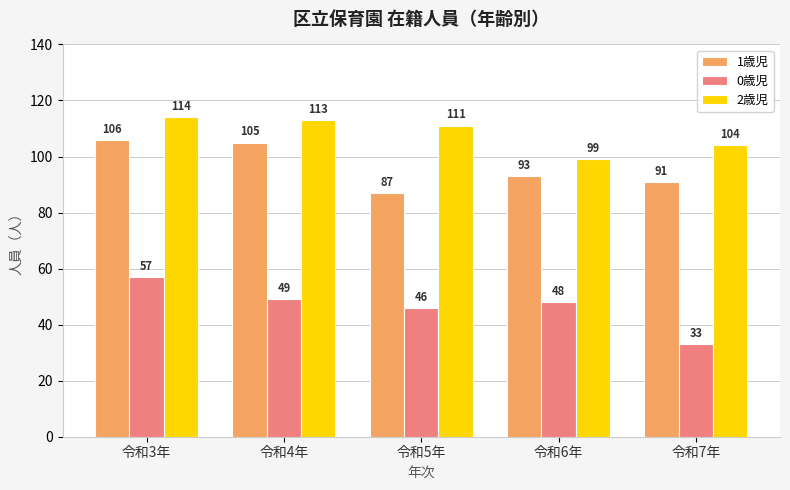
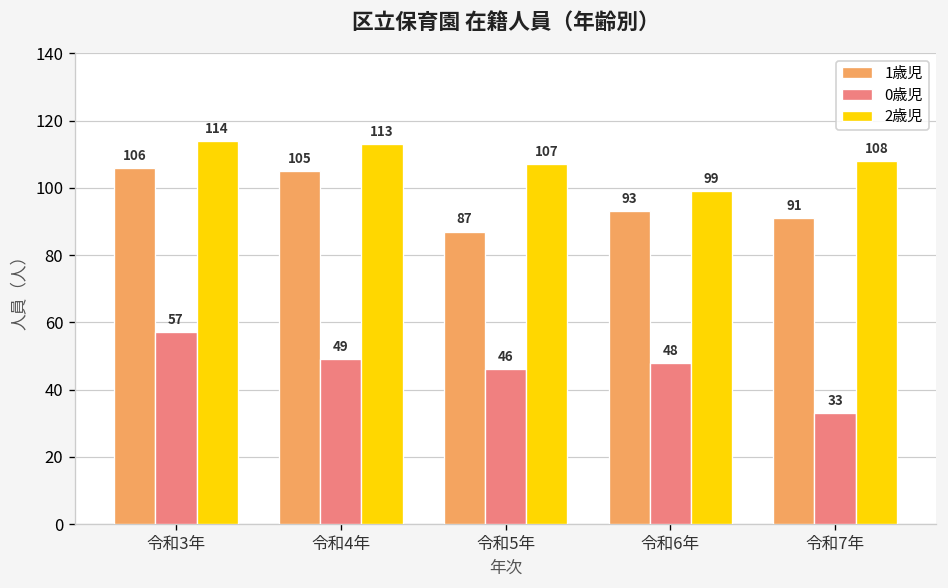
  {
    "2歳児": {
      "令和3年": 114,
      "令和4年": 113,
-     "令和5年": 111,
+     "令和5年": 107,
      "令和6年": 99,
-     "令和7年": 104
+     "令和7年": 108
    }
  }
